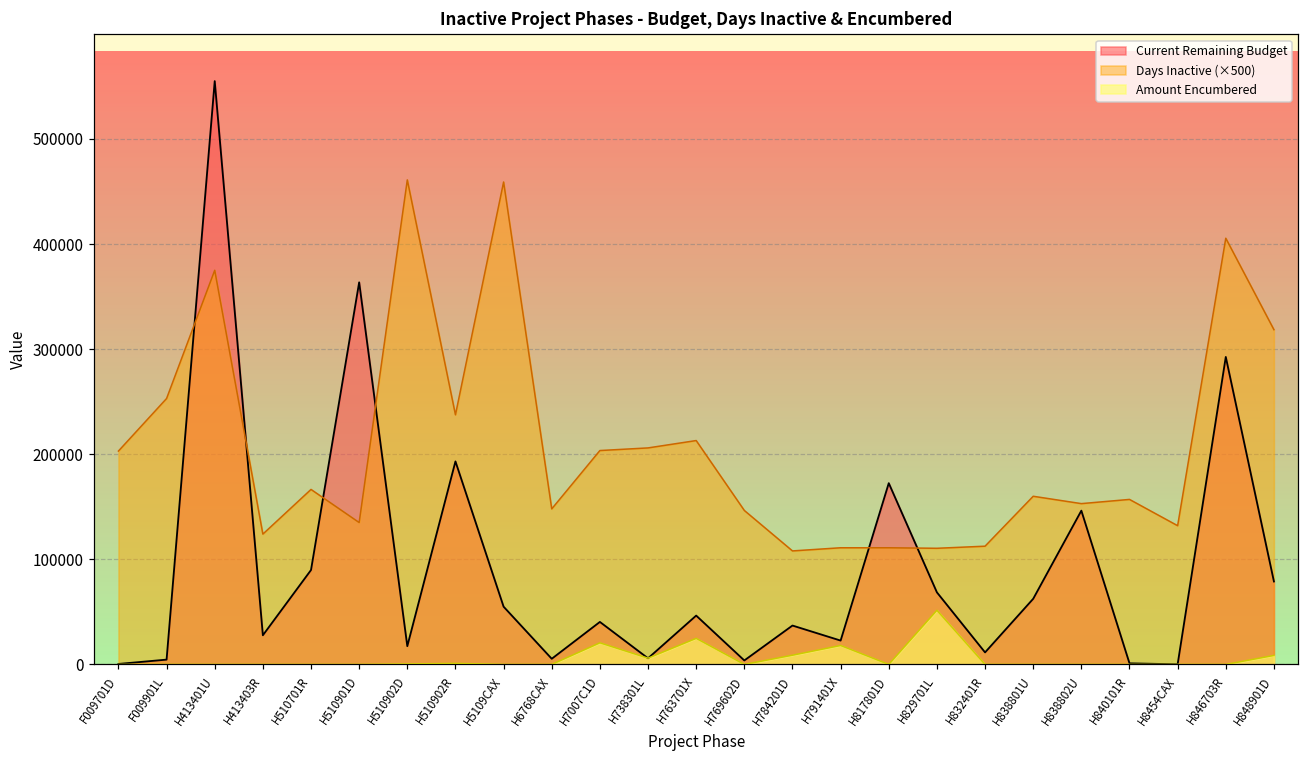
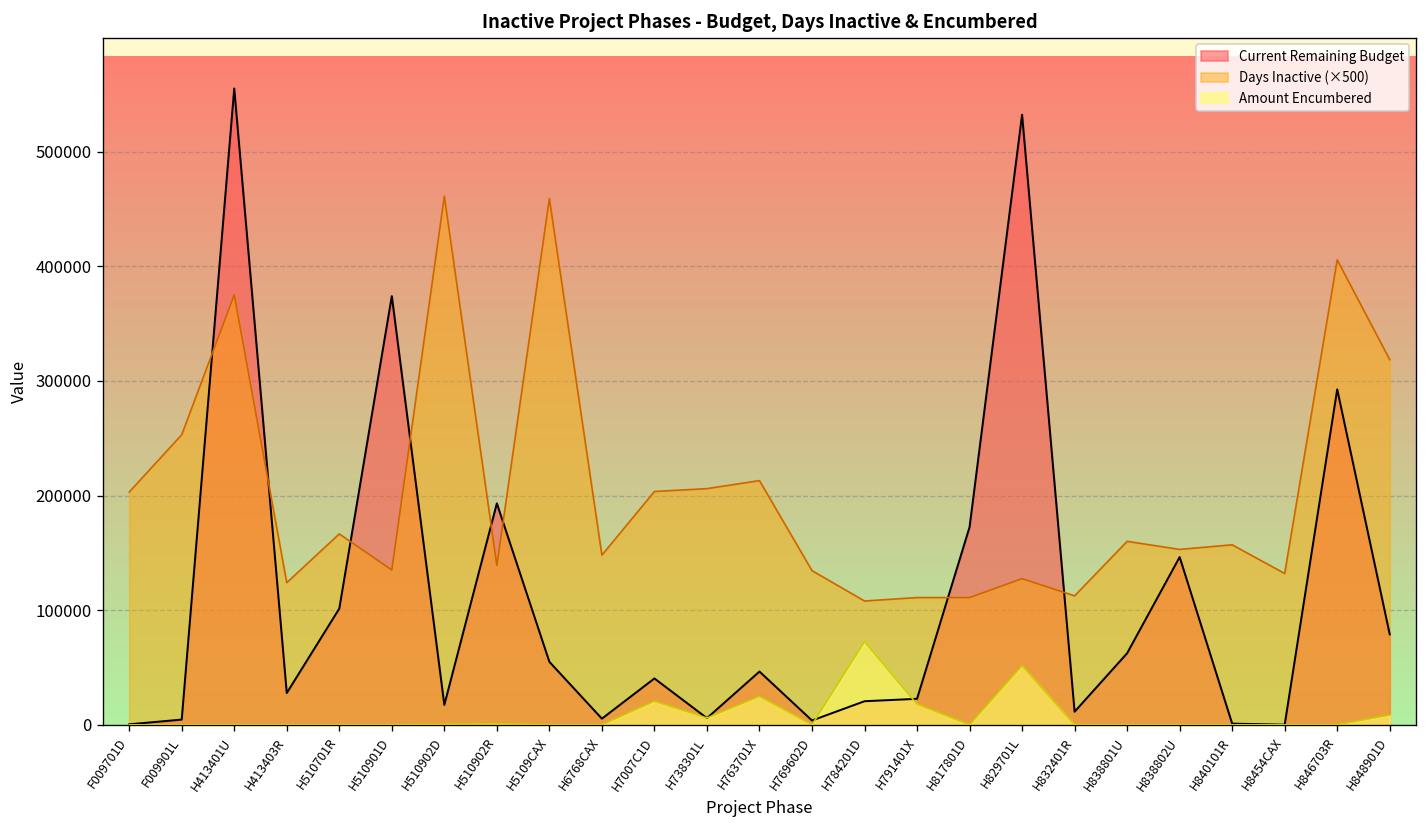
  {
    "Current Remaining Budget": {
      "F009901L": 0,
      "H413401U": 550000,
      "H413403R": 30000,
-     "H510701R": 90000,
-     "H510901D": 360000,
+     "H510701R": 100000,
+     "H510901D": 370000,
      "H510902D": 20000,
      "H510902R": 190000,
      "H5109CAX": 50000,
      "H6768CAX": 10000,
      "H7007C1D": 40000,
      "H763701X": 50000,
      "H769602D": 0,
-     "H784201D": 40000,
+     "H784201D": 20000,
      "H791401X": 20000,
      "H817801D": 170000,
-     "H829701L": 70000,
+     "H829701L": 530000,
      "H832401R": 10000,
      "H838801U": 60000,
      "H838802U": 150000,
      "H846703R": 290000,
      "H848901D": 80000
    },
    "Days Inactive (×500)": {
      "F009701D": 200000,
      "F009901L": 250000,
      "H413401U": 380000,
      "H413403R": 120000,
      "H510701R": 170000,
      "H510901D": 140000,
      "H510902D": 460000,
-     "H510902R": 240000,
+     "H510902R": 140000,
      "H5109CAX": 460000,
      "H6768CAX": 150000,
      "H7007C1D": 200000,
      "H738301L": 210000,
      "H763701X": 210000,
-     "H769602D": 150000,
+     "H769602D": 130000,
      "H784201D": 110000,
      "H791401X": 110000,
      "H817801D": 110000,
-     "H829701L": 110000,
+     "H829701L": 130000,
      "H832401R": 110000,
      "H838801U": 160000,
      "H838802U": 150000,
      "H840101R": 160000,
      "H8454CAX": 130000,
      "H846703R": 410000,
      "H848901D": 320000
    },
    "Amount Encumbered": {
      "F009901L": 0,
      "H413401U": 0,
      "H413403R": 0,
      "H510701R": 0,
      "H510901D": 0,
      "H510902D": 0,
      "H510902R": 0,
      "H5109CAX": 0,
      "H6768CAX": 0,
      "H7007C1D": 20000,
      "H763701X": 20000,
      "H769602D": 0,
-     "H784201D": 10000,
+     "H784201D": 70000,
      "H791401X": 20000,
      "H817801D": 0,
      "H829701L": 50000,
      "H832401R": 0,
      "H838801U": 0,
      "H838802U": 0,
      "H846703R": 0,
      "H848901D": 10000
    }
  }
